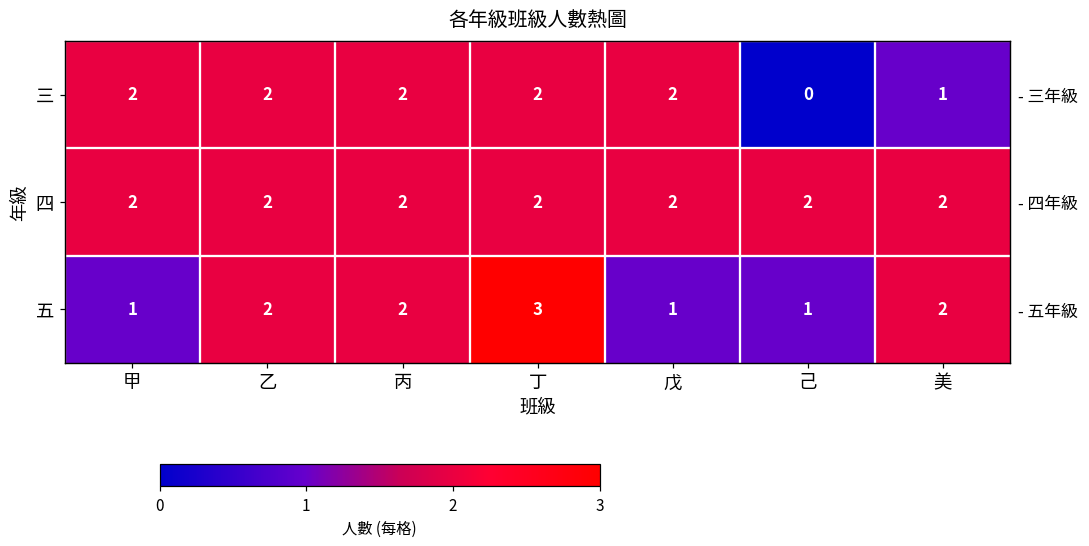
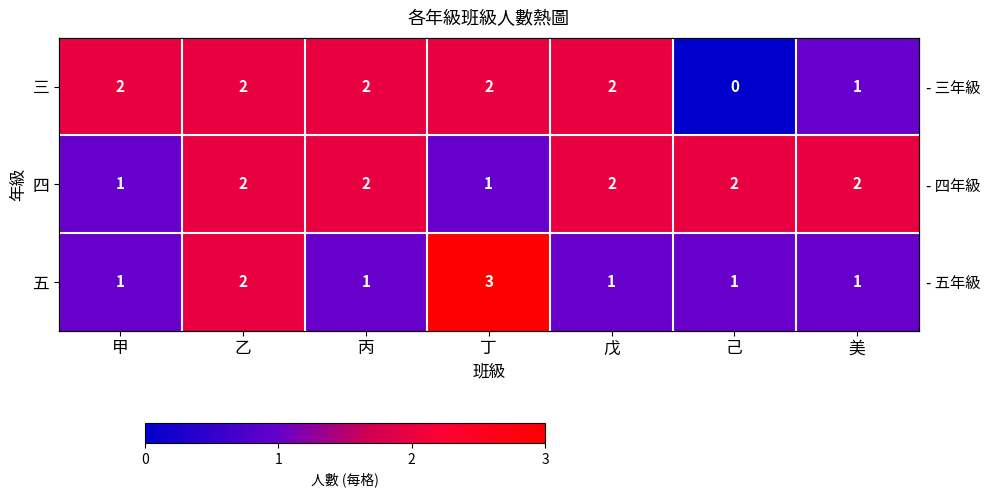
  {
    "三": {
      "甲": 2,
      "乙": 2,
      "丙": 2,
      "丁": 2,
      "戊": 2,
      "己": 0,
      "美": 1
    },
    "四": {
-     "甲": 2,
+     "甲": 1,
      "乙": 2,
      "丙": 2,
-     "丁": 2,
+     "丁": 1,
      "戊": 2,
      "己": 2,
      "美": 2
    },
    "五": {
      "甲": 1,
      "乙": 2,
-     "丙": 2,
+     "丙": 1,
      "丁": 3,
      "戊": 1,
      "己": 1,
-     "美": 2
+     "美": 1
    }
  }
